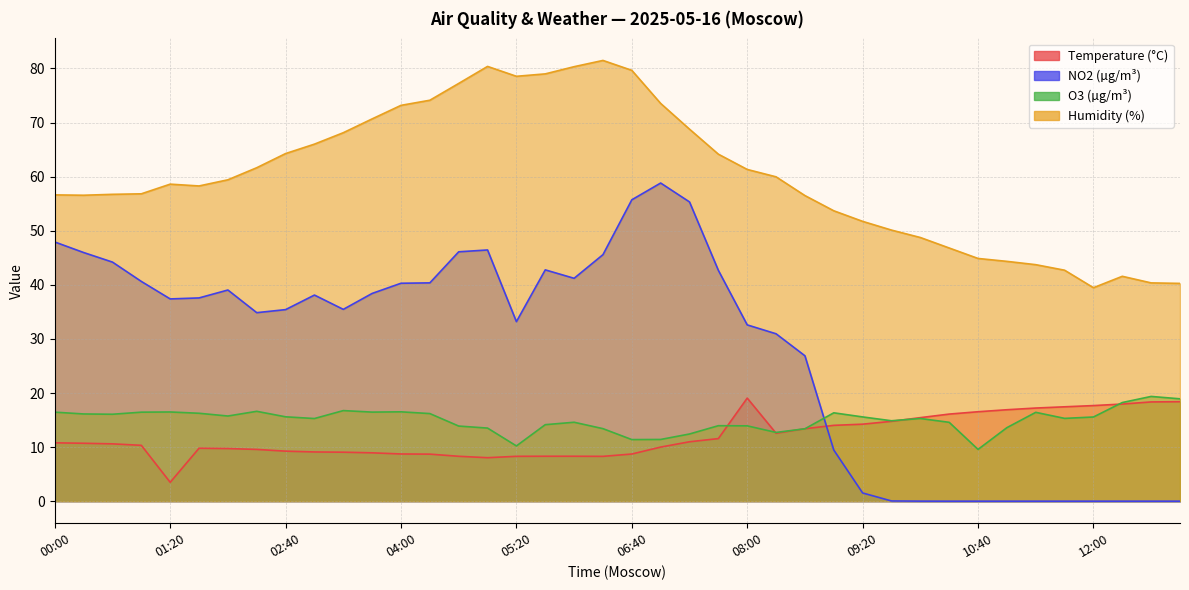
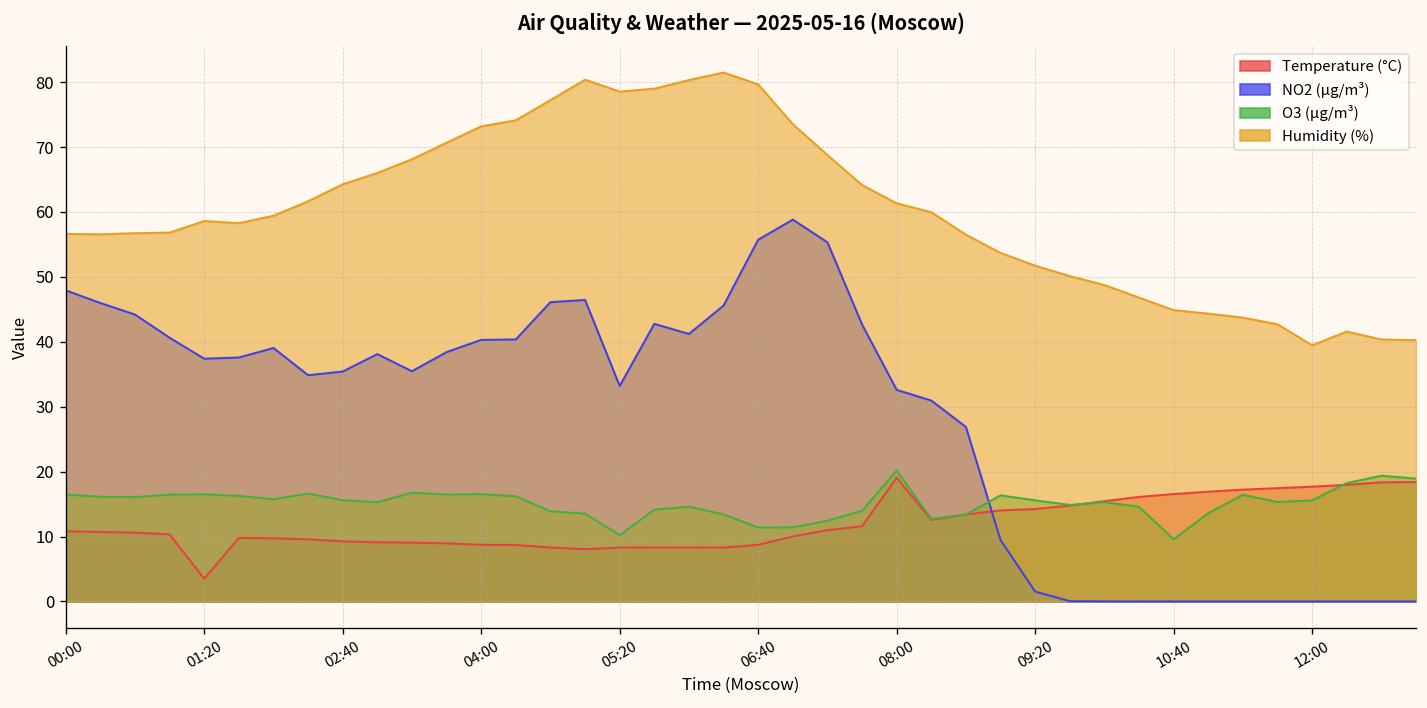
  {
    "Temperature (°C)": {
      "00:00": 11,
      "01:20": 3,
      "02:40": 9,
      "04:00": 9,
      "05:20": 8,
      "06:40": 9,
      "08:00": 19,
      "09:20": 14,
      "10:40": 17,
      "12:00": 18
    },
    "NO2 (µg/m³)": {
      "00:00": 48,
      "01:20": 37,
      "02:40": 35,
      "04:00": 40,
      "05:20": 33,
      "06:40": 56,
      "08:00": 33,
      "09:20": 2,
      "10:40": 0,
      "12:00": 0
    },
    "O3 (µg/m³)": {
      "00:00": 16,
      "01:20": 16,
      "02:40": 16,
      "04:00": 17,
      "05:20": 10,
      "06:40": 11,
-     "08:00": 14,
+     "08:00": 20,
      "09:20": 16,
      "10:40": 10,
      "12:00": 16
    },
    "Humidity (%)": {
      "00:00": 57,
      "01:20": 59,
      "02:40": 64,
      "04:00": 73,
      "05:20": 79,
      "06:40": 80,
      "08:00": 61,
      "09:20": 52,
      "10:40": 45,
      "12:00": 39
    }
  }
